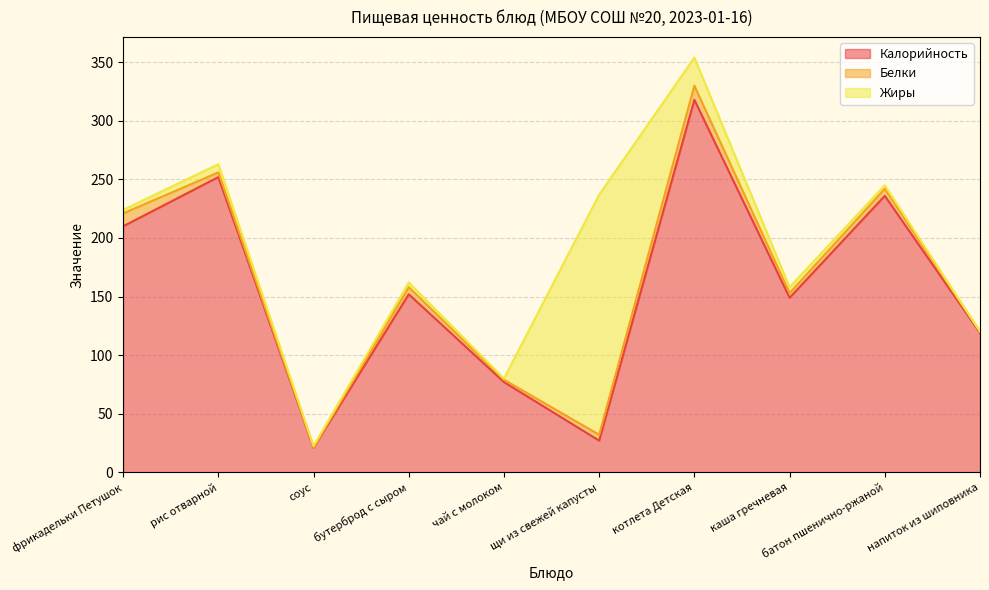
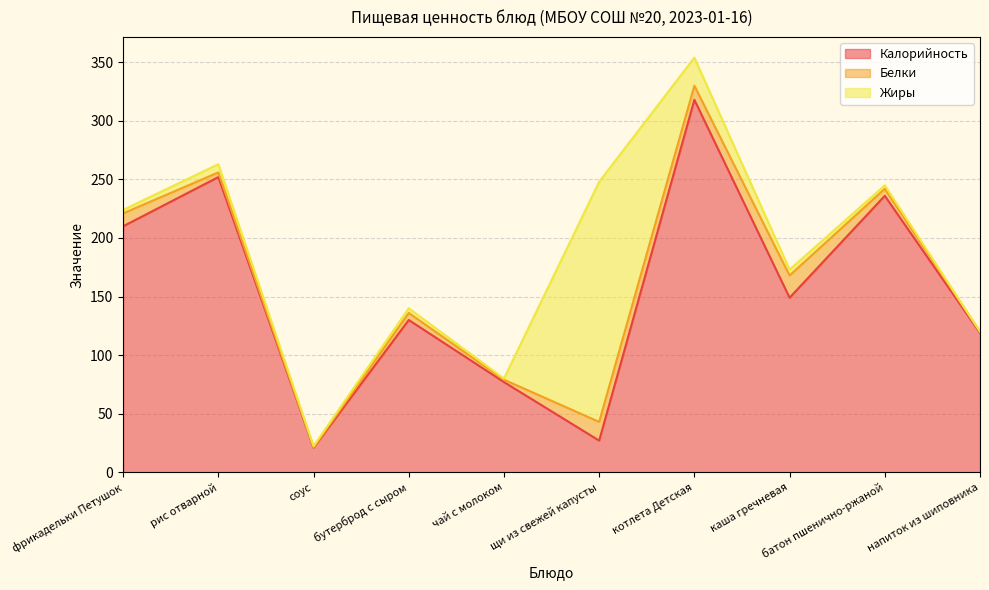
  {
    "Калорийность": {
      "фрикадельки Петушок": 210,
      "рис отварной": 252,
-     "бутерброд с сыром": 152,
+     "бутерброд с сыром": 130,
      "щи из свежей капусты": 27,
      "котлета Детская": 318,
      "каша гречневая": 149,
      "батон пшенично-ржаной": 236
    },
    "Белки": {
      "фрикадельки Петушок": 11,
      "рис отварной": 4,
      "бутерброд с сыром": 6,
-     "щи из свежей капусты": 5,
+     "щи из свежей капусты": 16,
      "котлета Детская": 12,
-     "каша гречневая": 4,
+     "каша гречневая": 19,
      "батон пшенично-ржаной": 6
    },
    "Жиры": {
      "фрикадельки Петушок": 3,
      "рис отварной": 7,
      "бутерброд с сыром": 4,
      "щи из свежей капусты": 205,
      "котлета Детская": 24,
      "каша гречневая": 5,
      "батон пшенично-ржаной": 3
    }
  }
